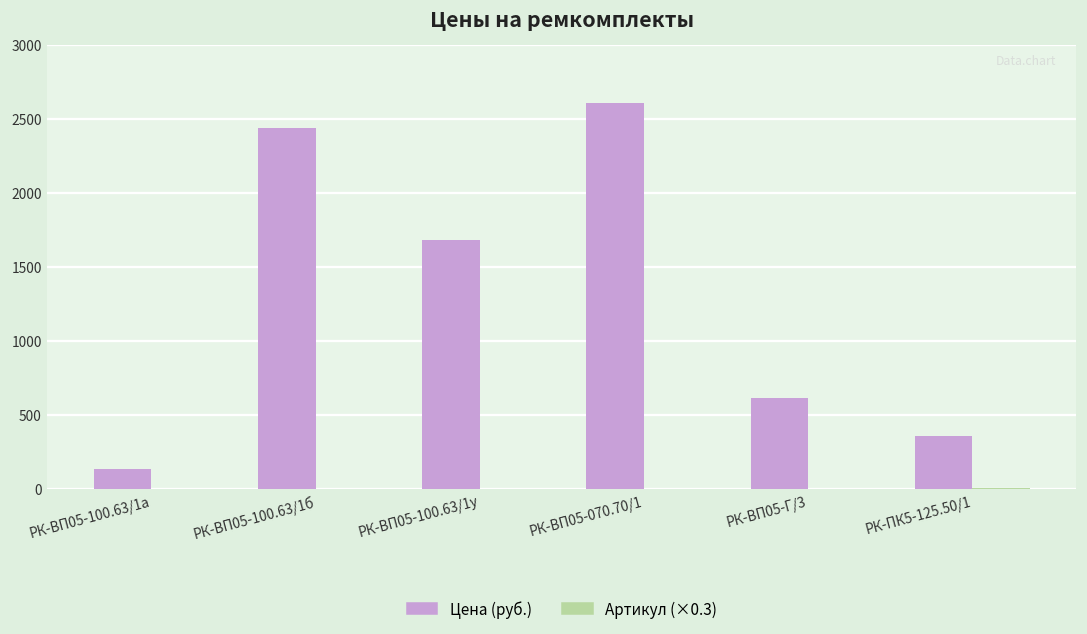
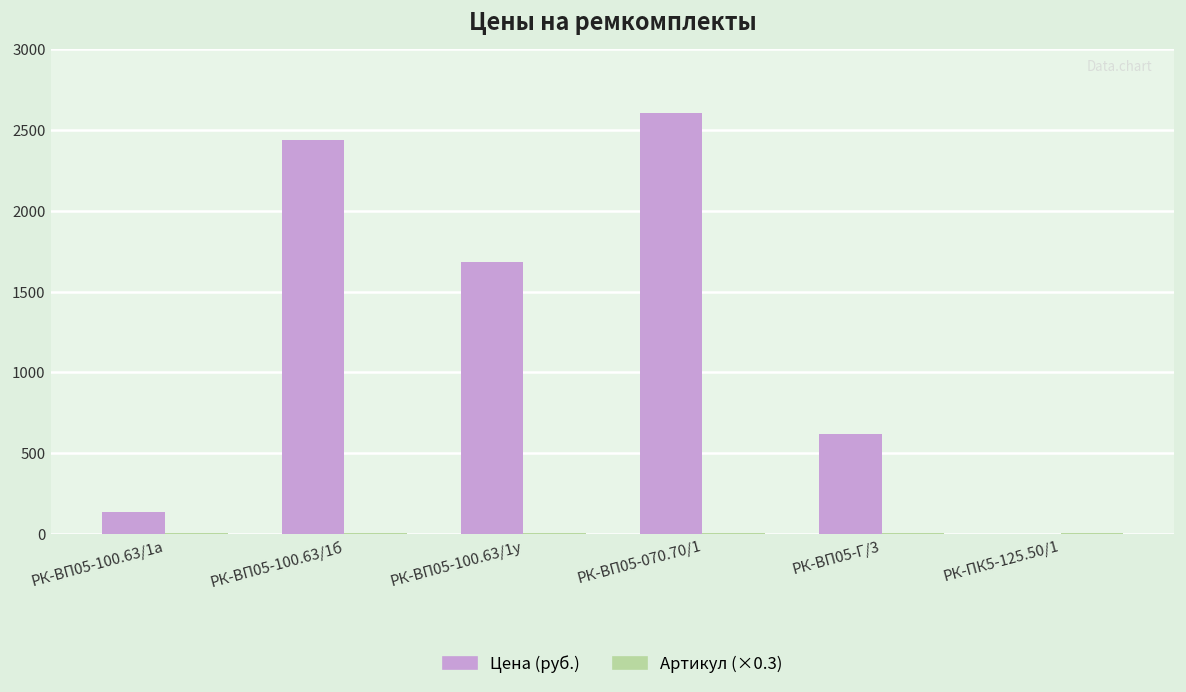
  {
    "Цена (руб.)": {
      "РК-ВП05-100.63/1а": 130,
      "РК-ВП05-100.63/1б": 2440,
      "РК-ВП05-100.63/1у": 1680,
      "РК-ВП05-070.70/1": 2610,
      "РК-ВП05-Г/3": 620,
-     "РК-ПК5-125.50/1": 350
+     "РК-ПК5-125.50/1": 0
    }
  }
